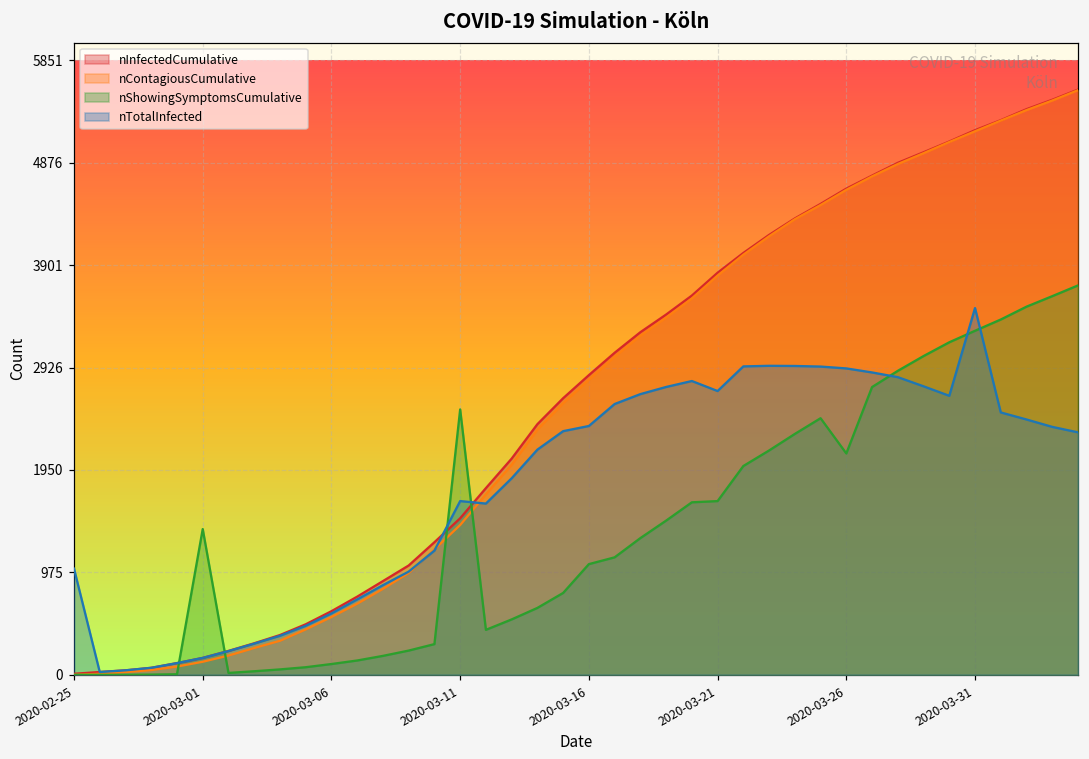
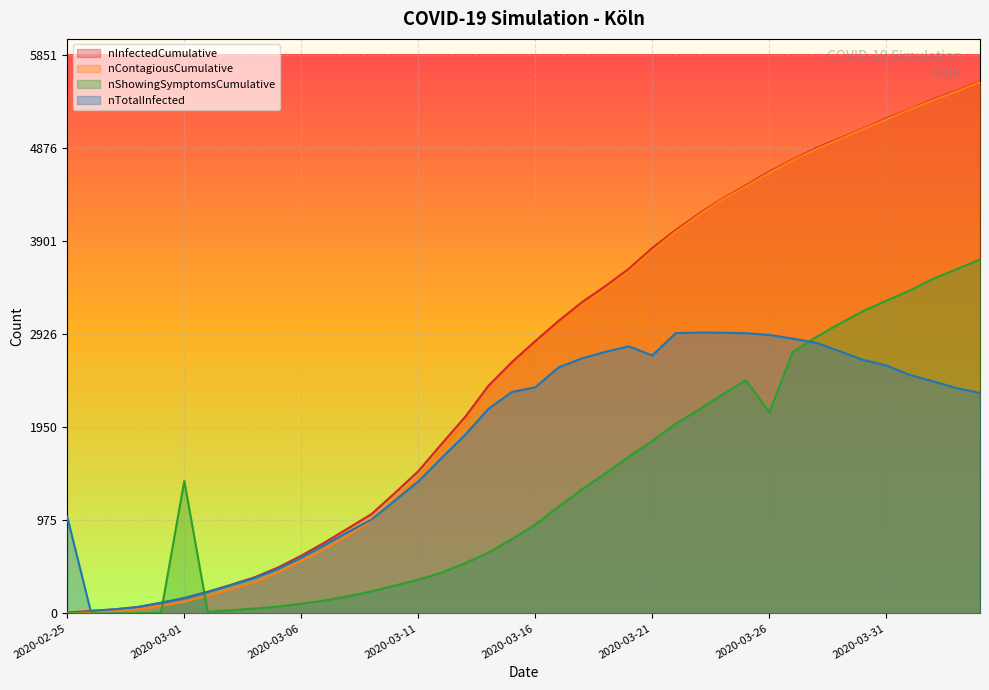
  {
    "nShowingSymptomsCumulative": {
      "2020-03-01": 1400,
      "2020-03-06": 100,
-     "2020-03-11": 2500,
-     "2020-03-16": 1100,
-     "2020-03-21": 1700,
+     "2020-03-11": 400,
+     "2020-03-16": 900,
+     "2020-03-21": 1800,
      "2020-03-26": 2100,
      "2020-03-31": 3300
    },
    "nTotalInfected": {
      "2020-02-25": 1000,
-     "2020-03-11": 1700,
+     "2020-03-11": 1400,
      "2020-03-16": 2400,
      "2020-03-21": 2700,
      "2020-03-26": 2900,
-     "2020-03-31": 3500
+     "2020-03-31": 2600
    }
  }
